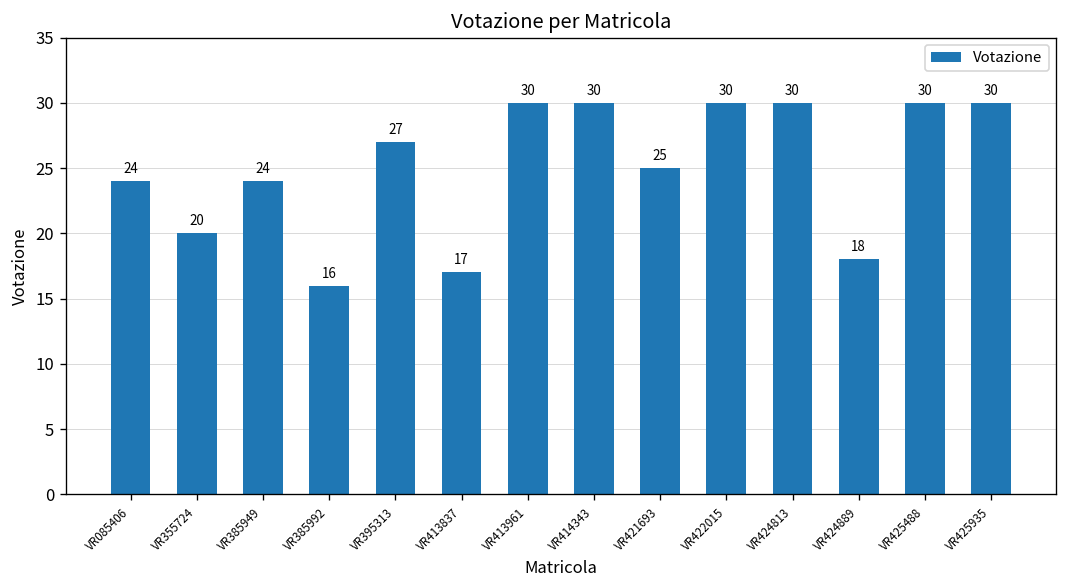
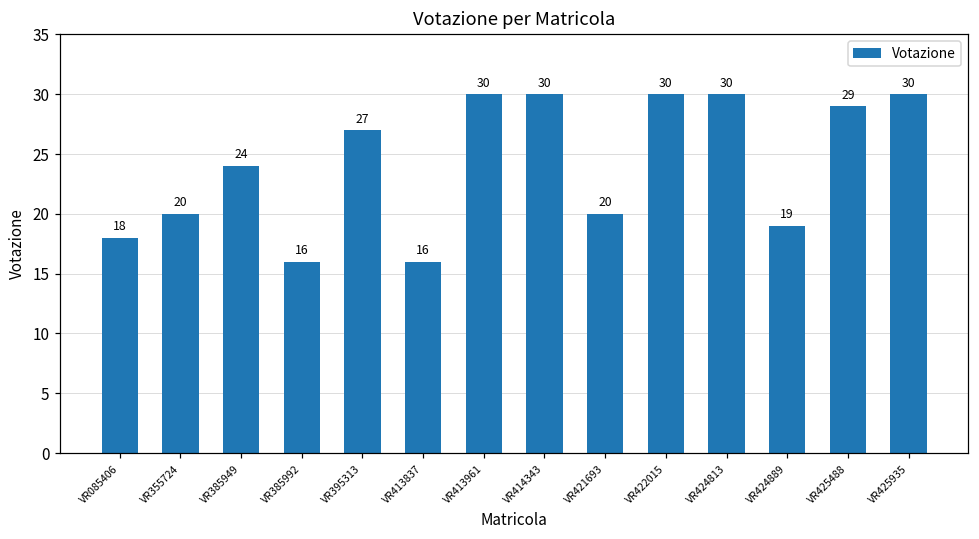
  {
-   "VR085406": 24,
+   "VR085406": 18,
    "VR355724": 20,
    "VR385949": 24,
    "VR385992": 16,
    "VR395313": 27,
-   "VR413837": 17,
+   "VR413837": 16,
    "VR413961": 30,
    "VR414343": 30,
-   "VR421693": 25,
+   "VR421693": 20,
    "VR422015": 30,
    "VR424813": 30,
-   "VR424889": 18,
-   "VR425488": 30,
+   "VR424889": 19,
+   "VR425488": 29,
    "VR425935": 30
  }
